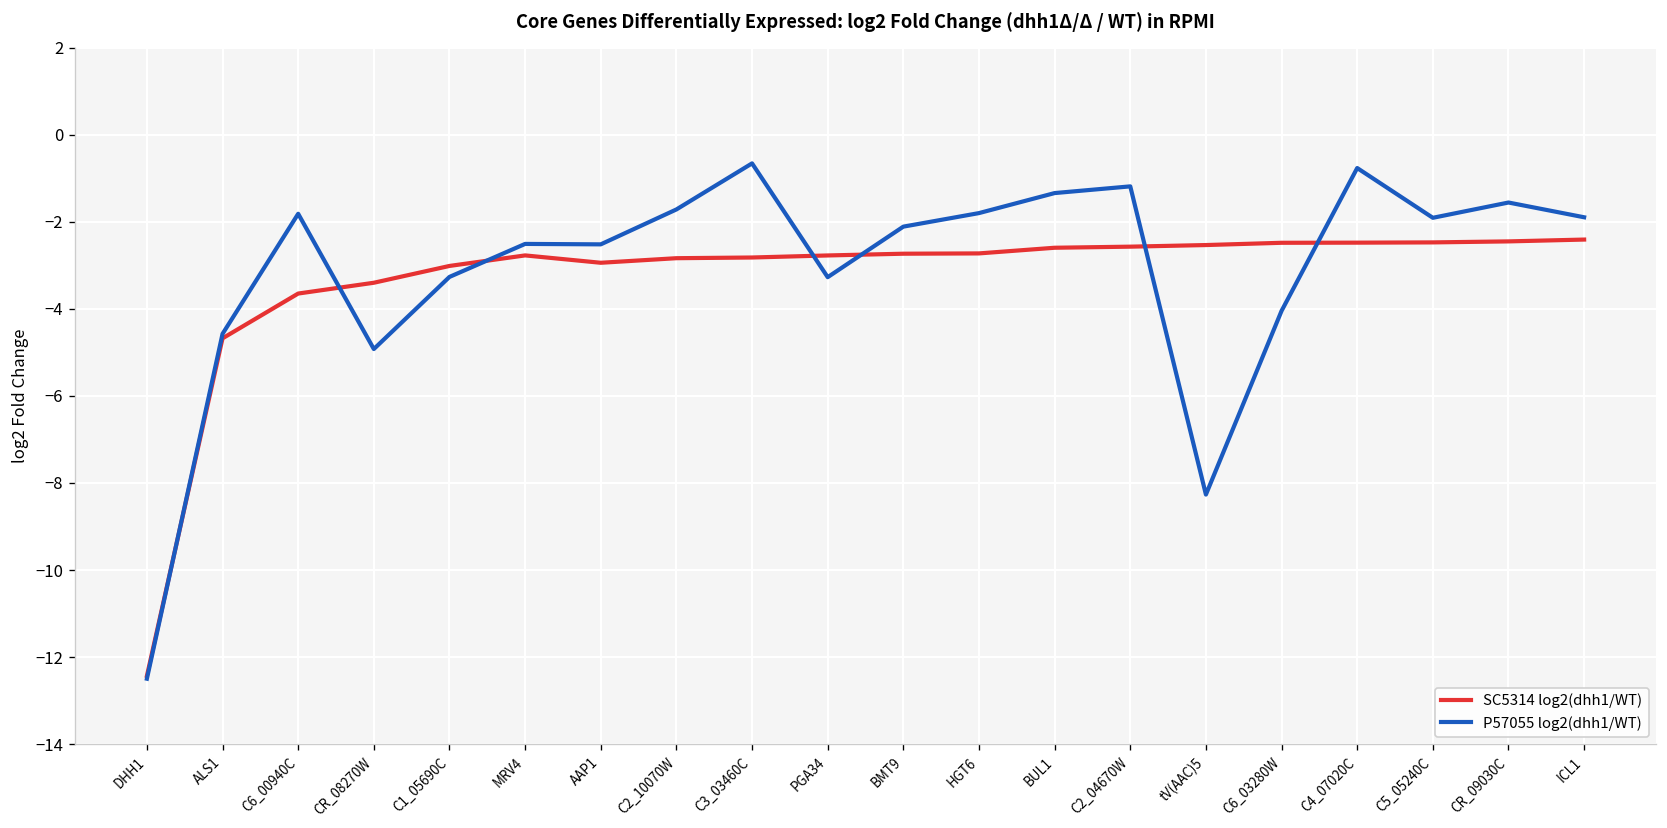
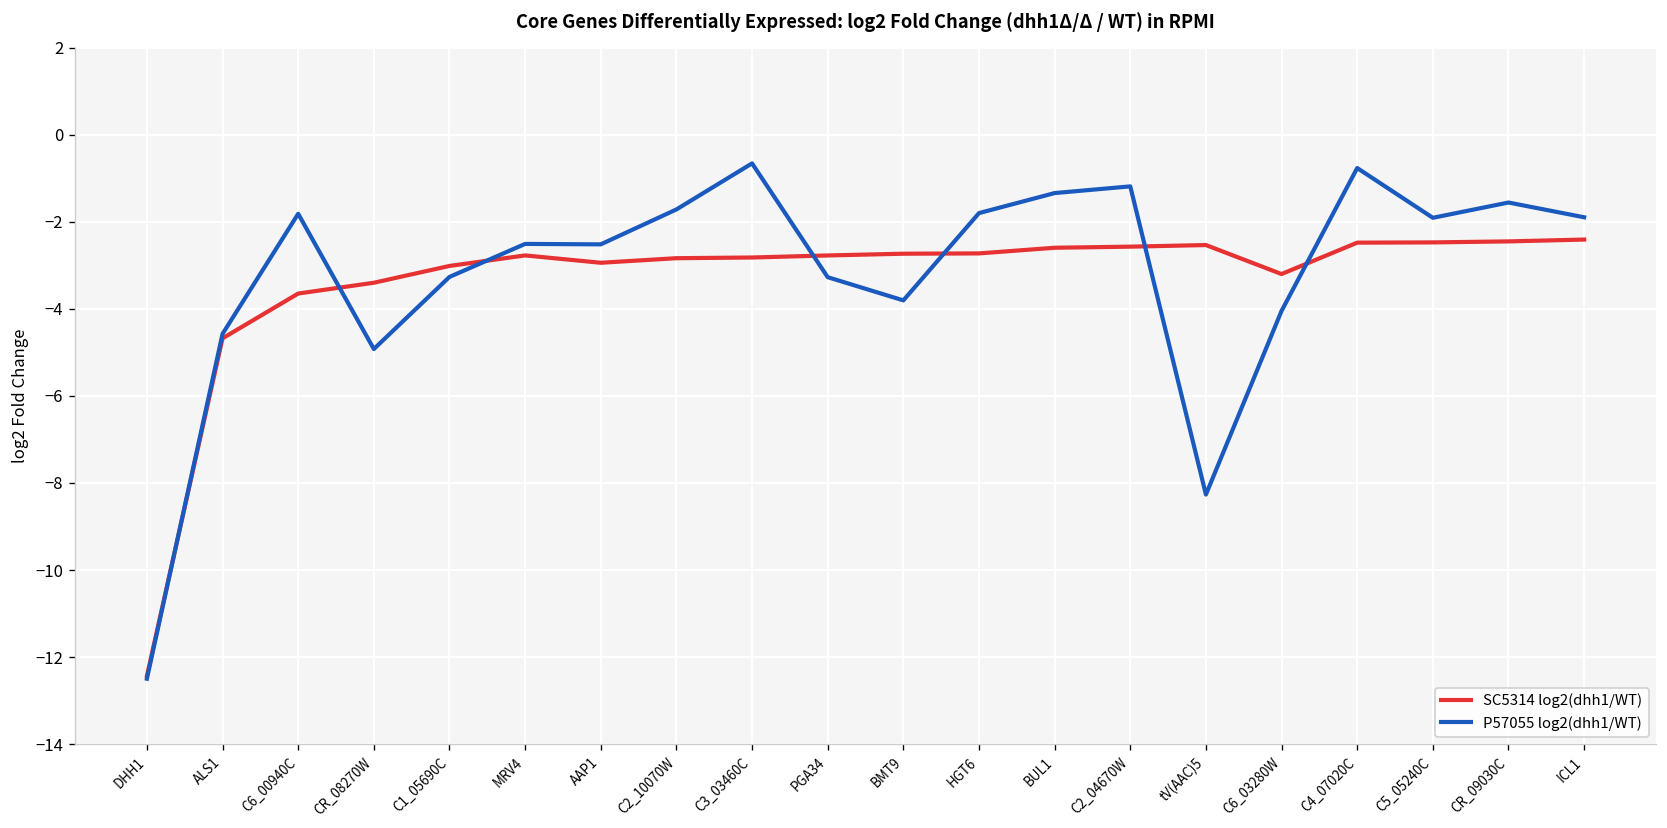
  {
    "SC5314 log2(dhh1/WT)": {
      "ALS1": -4.7,
      "C6_00940C": -3.6,
      "CR_08270W": -3.4,
      "C1_05690C": -3.0,
      "MRV4": -2.8,
      "AAP1": -2.9,
      "C2_10070W": -2.8,
      "C3_03460C": -2.8,
      "PGA34": -2.8,
      "BMT9": -2.7,
      "HGT6": -2.7,
      "BUL1": -2.6,
      "C2_04670W": -2.6,
      "tV(AAC)5": -2.5,
-     "C6_03280W": -2.5,
+     "C6_03280W": -3.2,
      "C4_07020C": -2.5,
      "C5_05240C": -2.5,
      "CR_09030C": -2.5,
      "ICL1": -2.4
    },
    "P57055 log2(dhh1/WT)": {
      "ALS1": -4.6,
      "C6_00940C": -1.8,
      "CR_08270W": -4.9,
      "C1_05690C": -3.3,
      "MRV4": -2.5,
      "AAP1": -2.5,
      "C2_10070W": -1.7,
      "C3_03460C": -0.7,
      "PGA34": -3.3,
-     "BMT9": -2.1,
+     "BMT9": -3.8,
      "HGT6": -1.8,
      "BUL1": -1.3,
      "C2_04670W": -1.2,
      "tV(AAC)5": -8.3,
      "C6_03280W": -4.0,
      "C4_07020C": -0.8,
      "C5_05240C": -1.9,
      "CR_09030C": -1.6,
      "ICL1": -1.9
    }
  }
